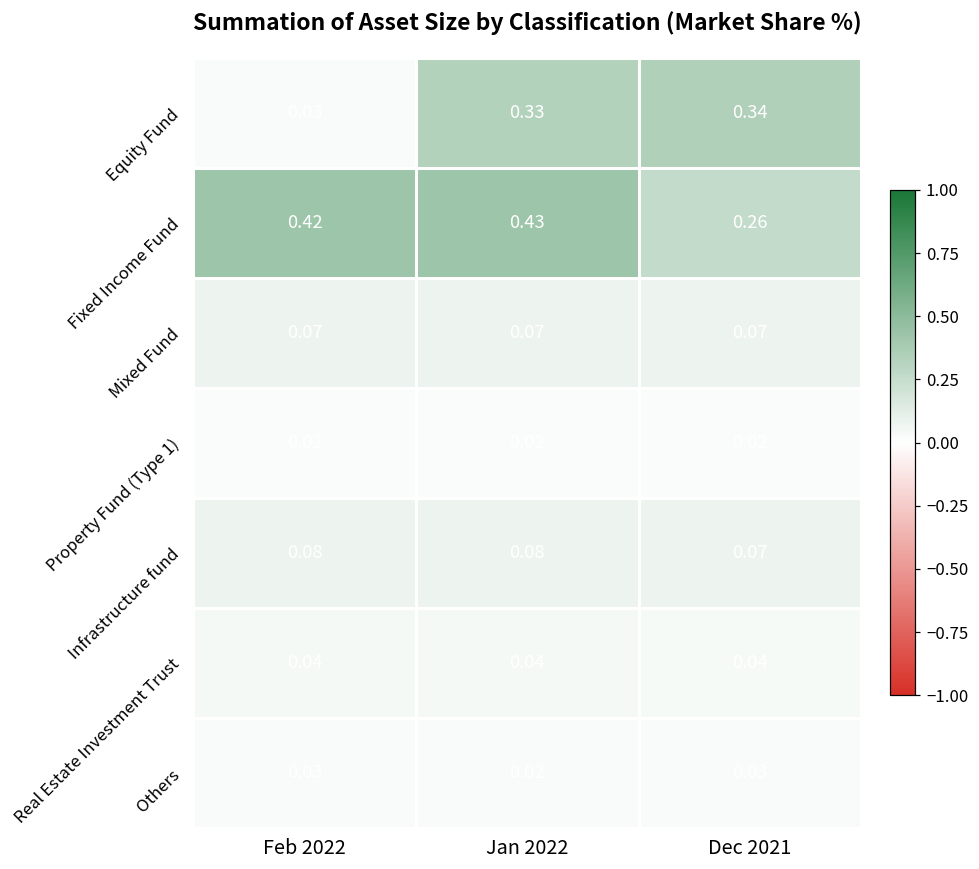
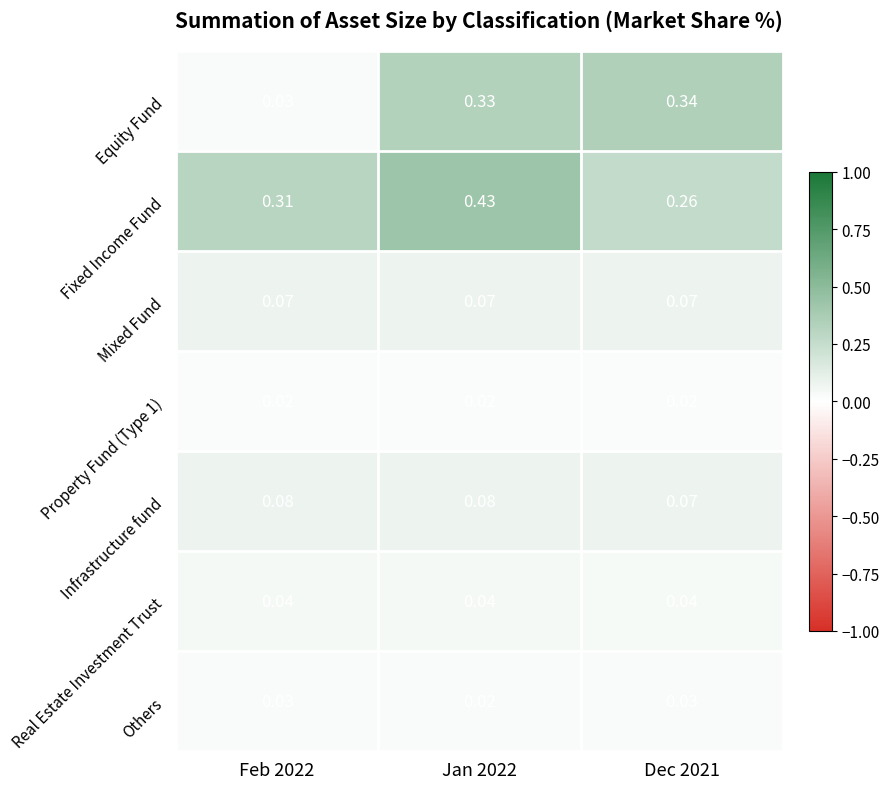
  {
    "Equity Fund": {
      "Jan 2022": 0.33,
      "Dec 2021": 0.34
    },
    "Fixed Income Fund": {
-     "Feb 2022": 0.42,
+     "Feb 2022": 0.31,
      "Jan 2022": 0.43,
      "Dec 2021": 0.26
    }
  }
